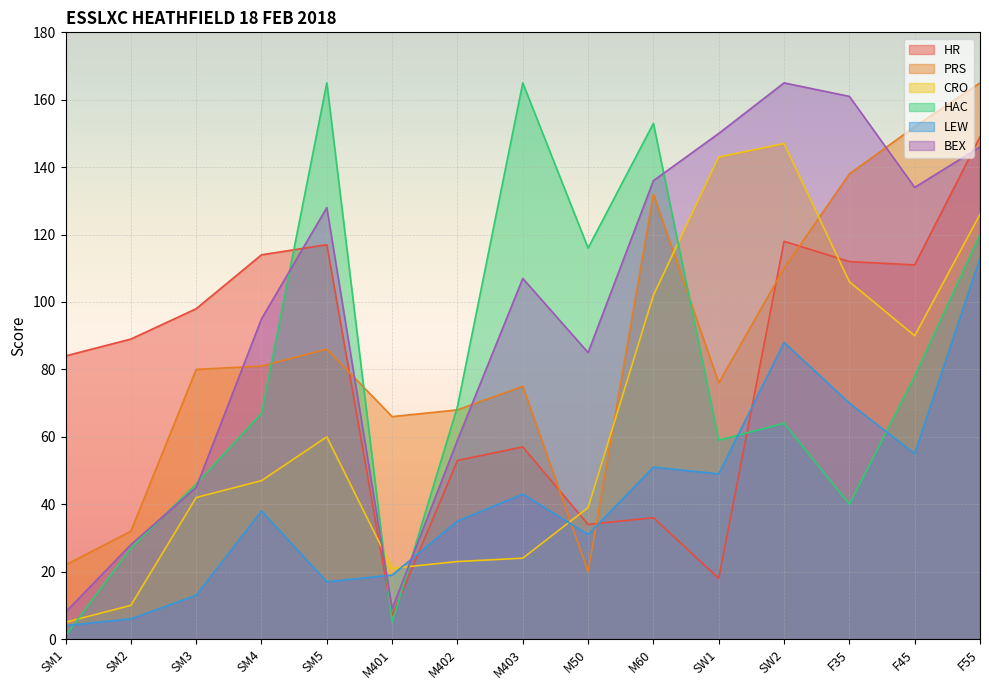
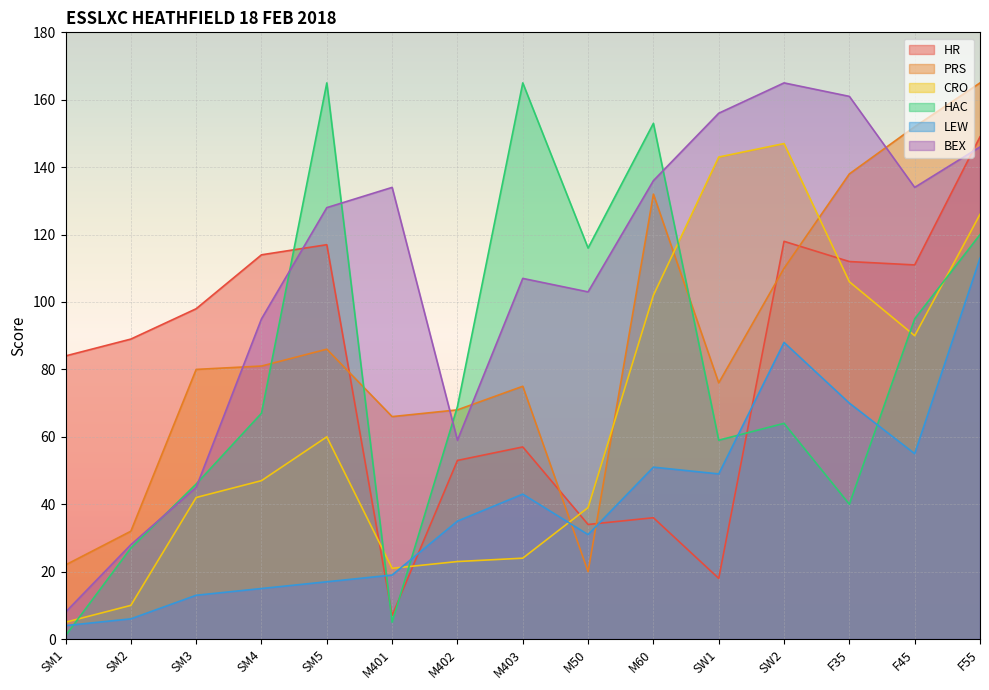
  {
    "HAC": {
      "SM1": 1,
      "SM2": 27,
      "SM3": 46,
      "SM4": 67,
      "SM5": 165,
      "M401": 5,
      "M402": 69,
      "M403": 165,
      "M50": 116,
      "M60": 153,
      "SW1": 59,
      "SW2": 64,
      "F35": 40,
-     "F45": 78,
+     "F45": 95,
      "F55": 120
    },
    "LEW": {
      "SM1": 4,
      "SM2": 6,
      "SM3": 13,
-     "SM4": 38,
+     "SM4": 15,
      "SM5": 17,
      "M401": 19,
      "M402": 35,
      "M403": 43,
      "M50": 31,
      "M60": 51,
      "SW1": 49,
      "SW2": 88,
      "F35": 70,
      "F45": 55,
      "F55": 113
    },
    "BEX": {
      "SM1": 8,
      "SM2": 28,
      "SM3": 45,
      "SM4": 95,
      "SM5": 128,
-     "M401": 9,
+     "M401": 134,
      "M402": 59,
      "M403": 107,
-     "M50": 85,
+     "M50": 103,
      "M60": 136,
-     "SW1": 150,
+     "SW1": 156,
      "SW2": 165,
      "F35": 161,
      "F45": 134,
      "F55": 146
    }
  }
